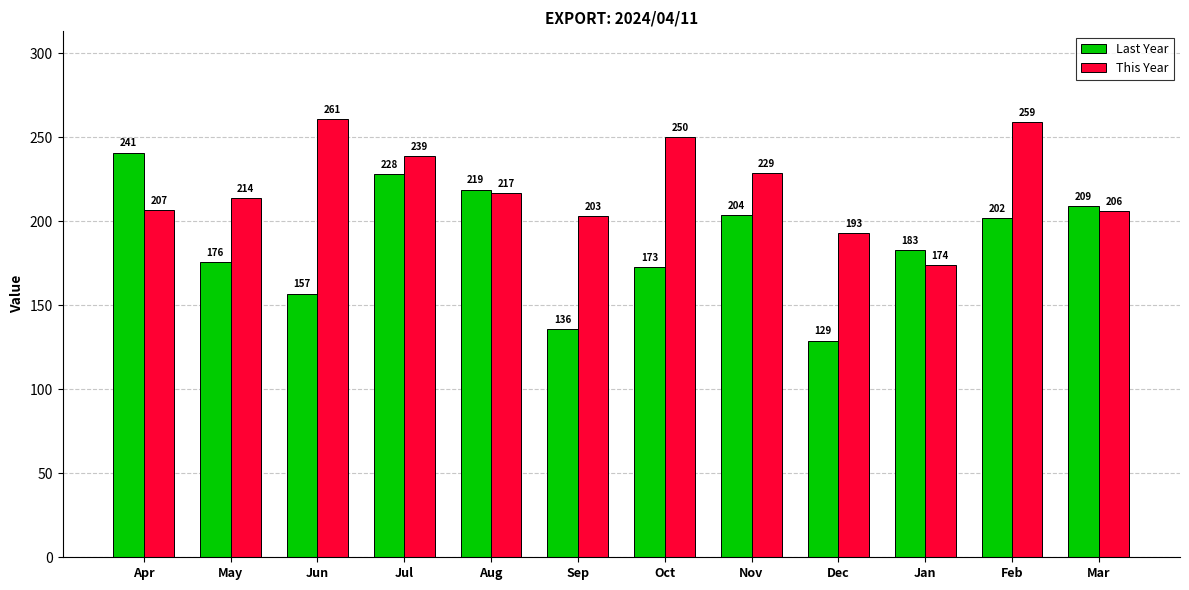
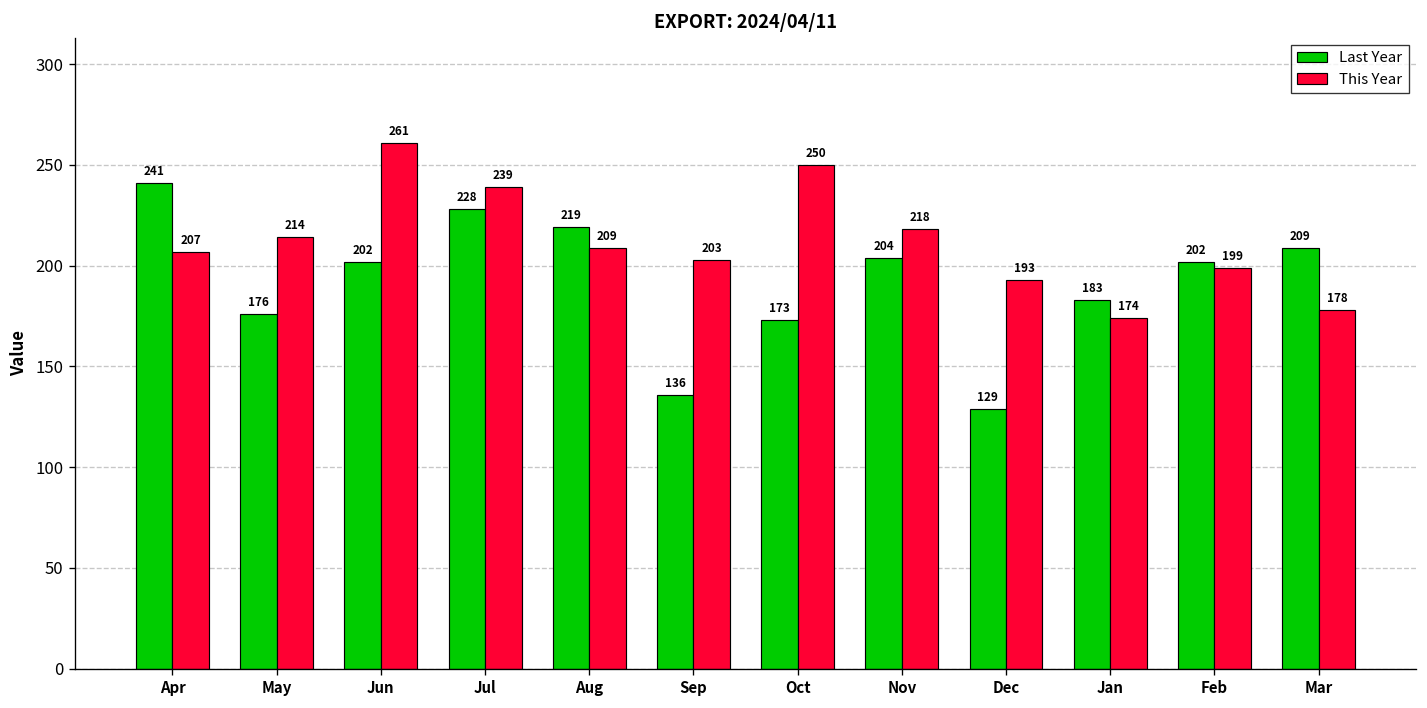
  {
    "Last Year": {
      "Apr": 241,
      "May": 176,
-     "Jun": 157,
+     "Jun": 202,
      "Jul": 228,
      "Aug": 219,
      "Sep": 136,
      "Oct": 173,
      "Nov": 204,
      "Dec": 129,
      "Jan": 183,
      "Feb": 202,
      "Mar": 209
    },
    "This Year": {
      "Apr": 207,
      "May": 214,
      "Jun": 261,
      "Jul": 239,
-     "Aug": 217,
+     "Aug": 209,
      "Sep": 203,
      "Oct": 250,
-     "Nov": 229,
+     "Nov": 218,
      "Dec": 193,
      "Jan": 174,
-     "Feb": 259,
-     "Mar": 206
+     "Feb": 199,
+     "Mar": 178
    }
  }
